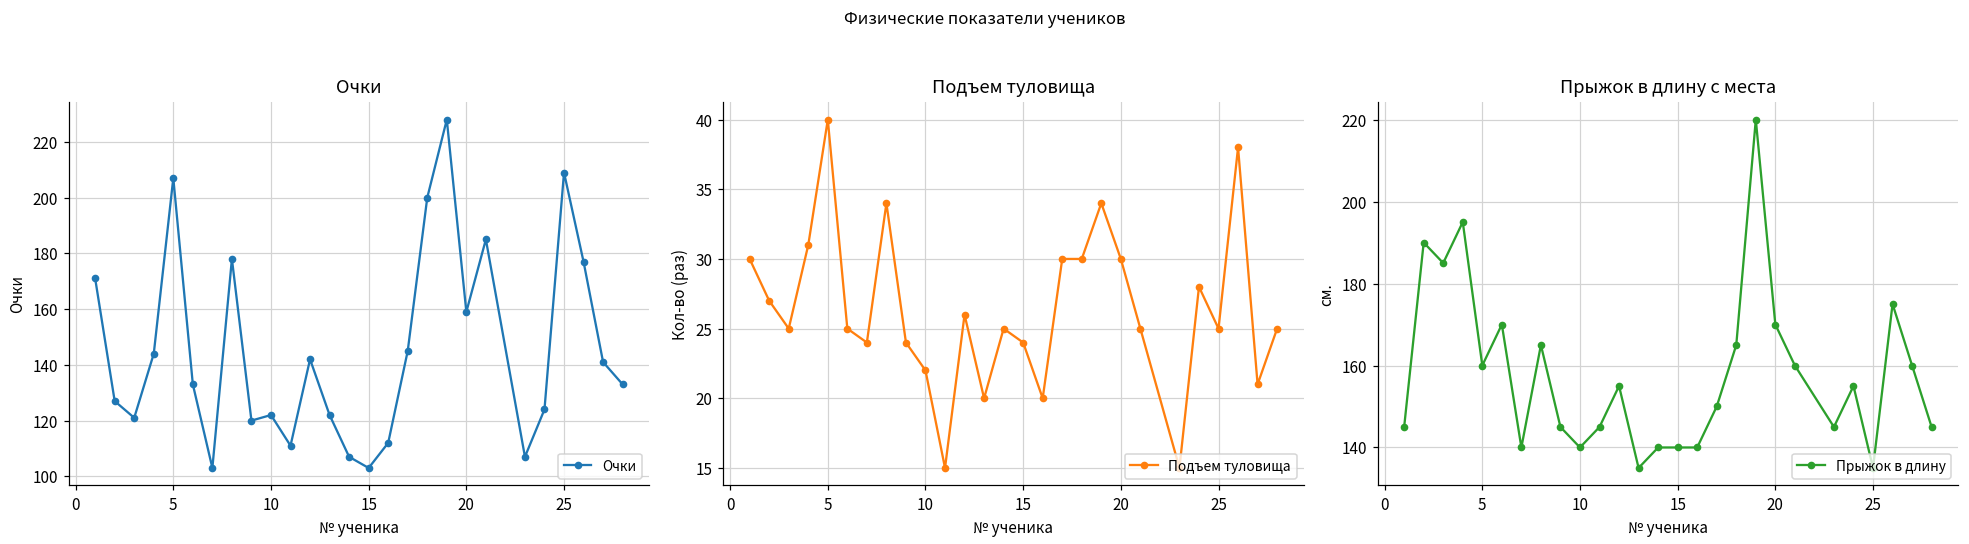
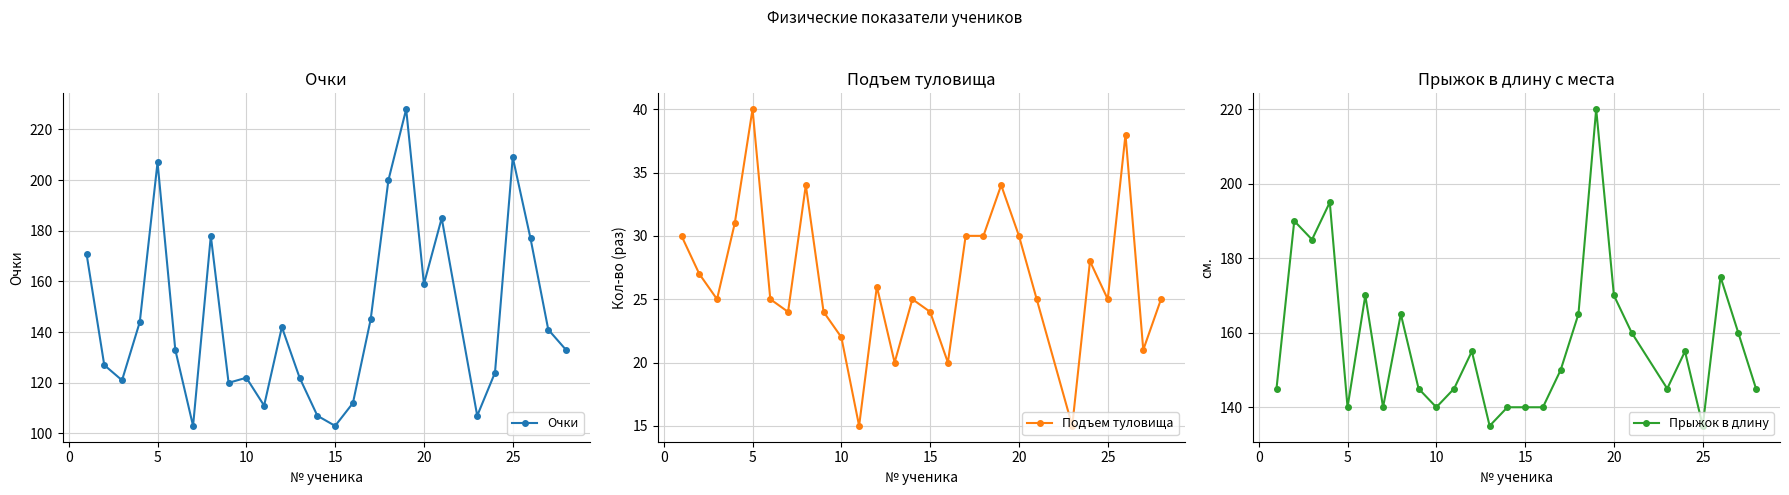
  {
    "Очки": {
      "5": 207,
      "10": 122,
      "15": 103,
      "20": 159,
      "25": 209
    },
    "Подъем туловища": {
      "5": 40.0,
      "10": 22.0,
      "15": 24.0,
      "20": 30.0,
      "25": 25.0
    },
    "Прыжок в длину с места": {
-     "5": 160,
+     "5": 140,
      "10": 140,
      "15": 140,
      "20": 170
    }
  }
